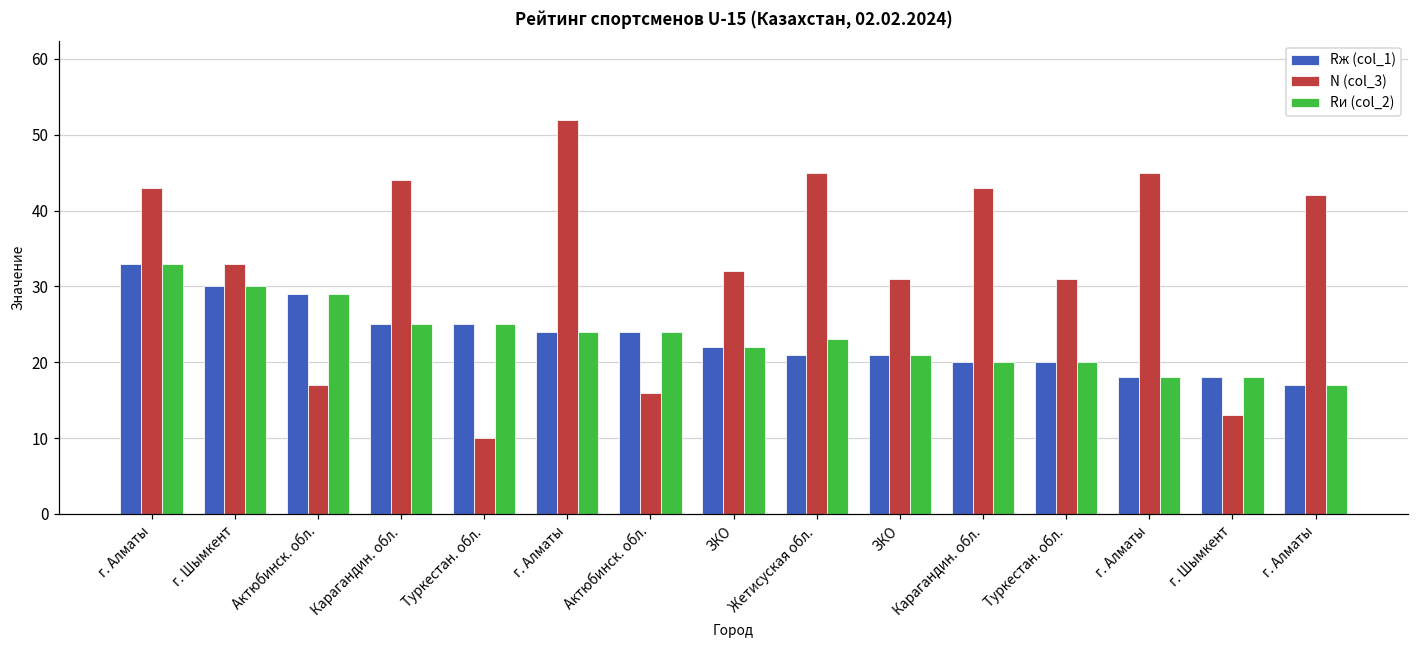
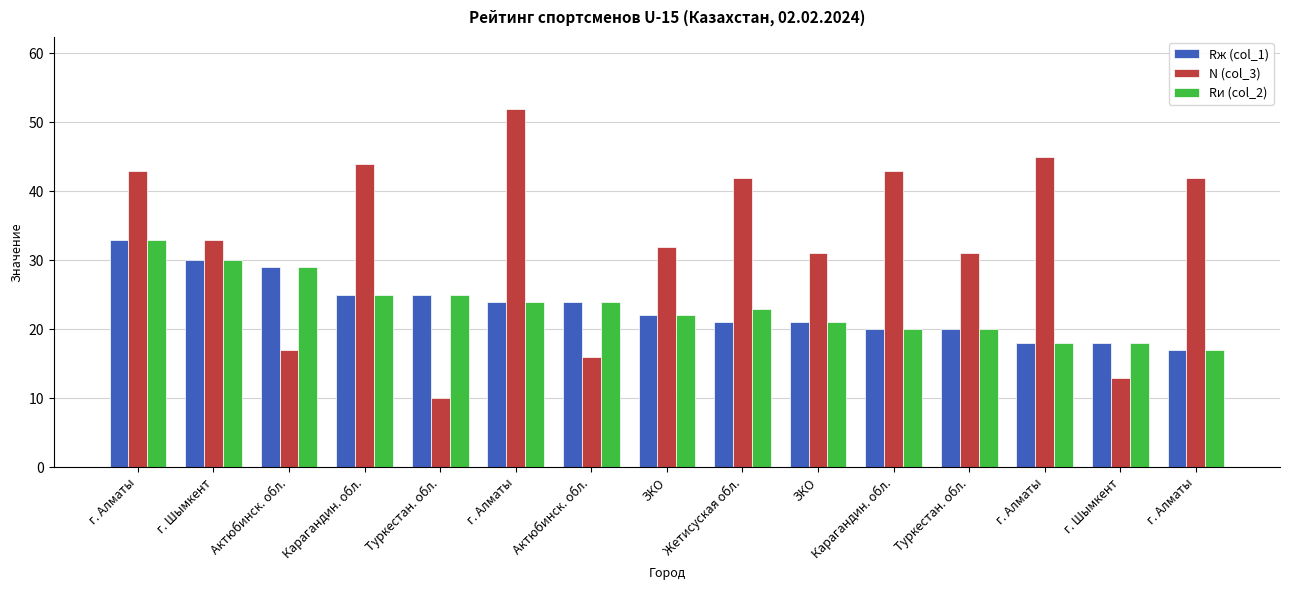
  {
    "Rж (col_1)": {
      "Жетисуская обл.": 21
    },
    "N (col_3)": {
-     "Жетисуская обл.": 45
+     "Жетисуская обл.": 42
    },
    "Rи (col_2)": {
      "Жетисуская обл.": 23
    }
  }
